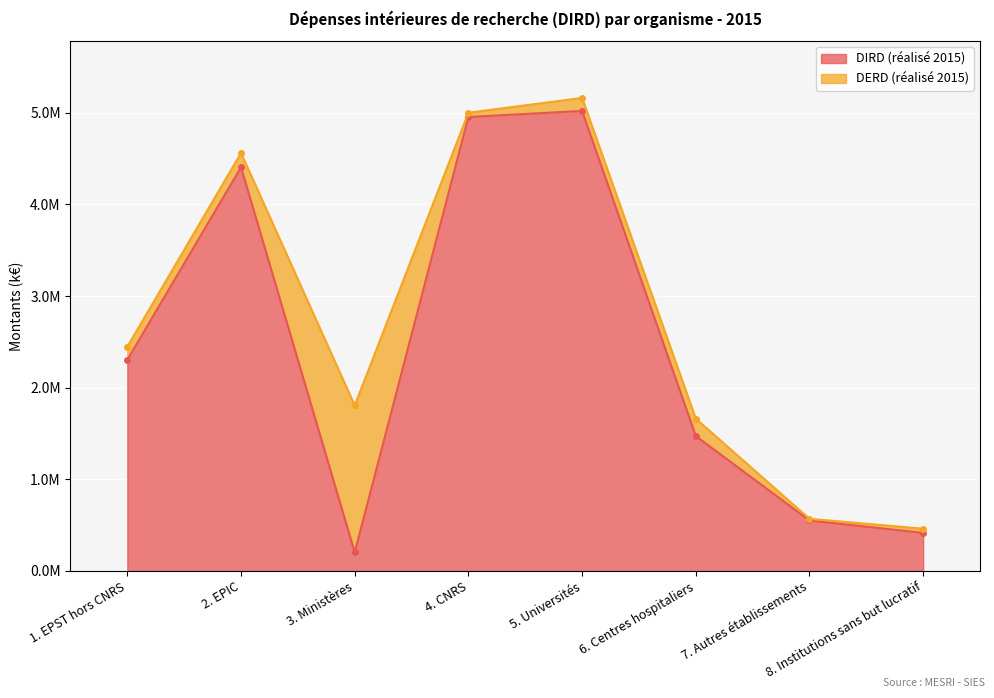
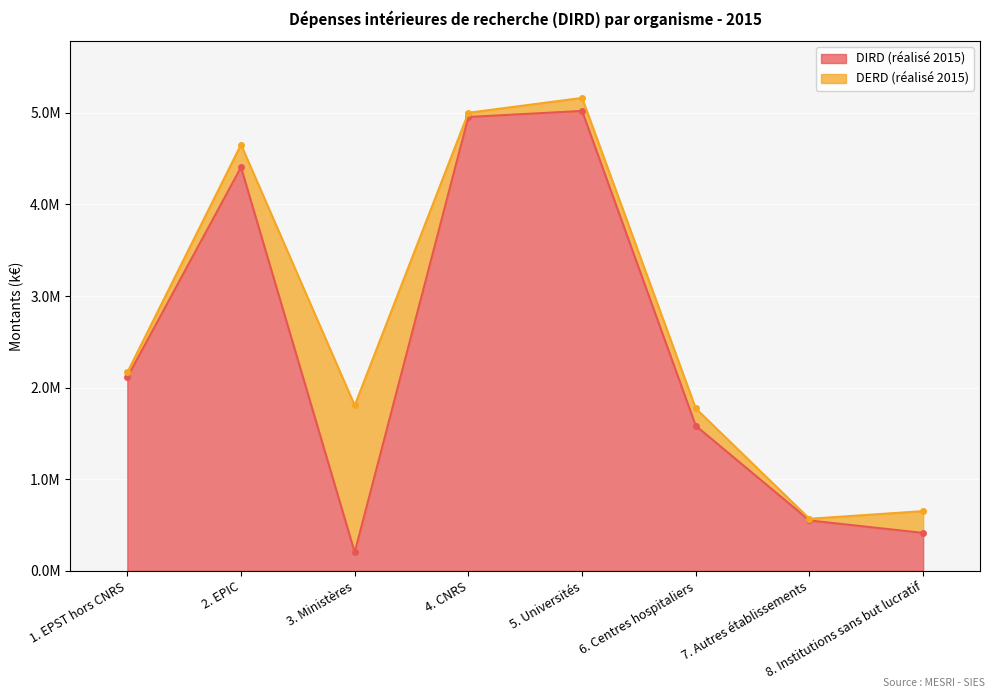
  {
    "DIRD (réalisé 2015)": {
-     "1. EPST hors CNRS": 2300000,
+     "1. EPST hors CNRS": 2100000,
      "2. EPIC": 4400000,
      "3. Ministères": 200000,
      "4. CNRS": 5000000,
      "5. Universités": 5000000,
-     "6. Centres hospitaliers": 1500000,
+     "6. Centres hospitaliers": 1600000,
      "8. Institutions sans but lucratif": 400000
    },
    "DERD (réalisé 2015)": {
-     "1. EPST hors CNRS": 140000,
-     "2. EPIC": 160000,
+     "1. EPST hors CNRS": 50000,
+     "2. EPIC": 250000,
      "3. Ministères": 1600000,
      "4. CNRS": 0,
      "5. Universités": 100000,
      "6. Centres hospitaliers": 200000,
-     "8. Institutions sans but lucratif": 0
+     "8. Institutions sans but lucratif": 200000
    }
  }
